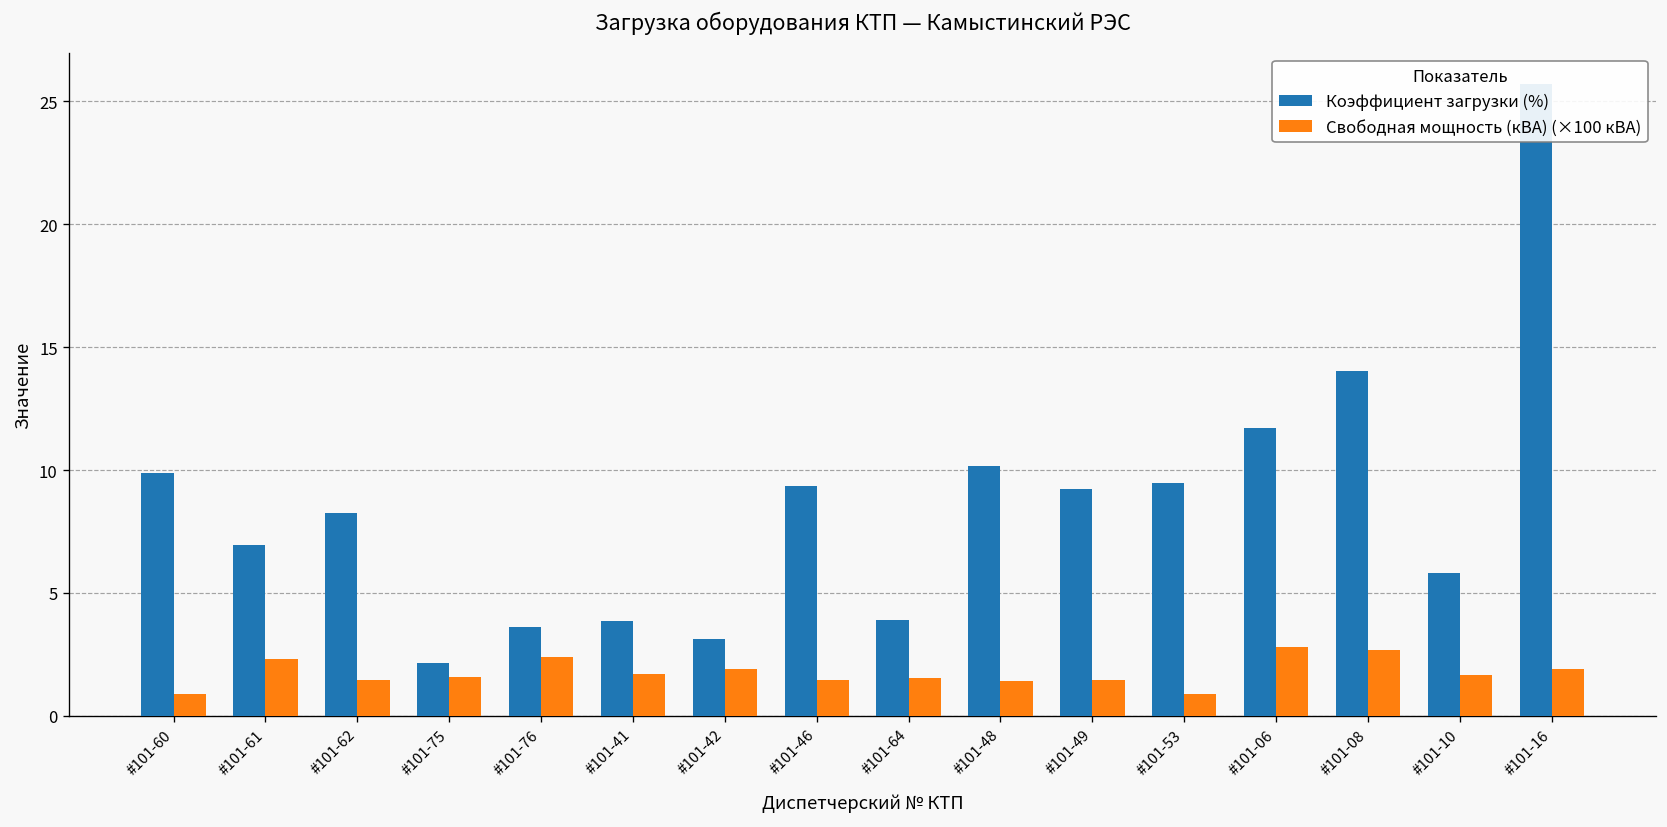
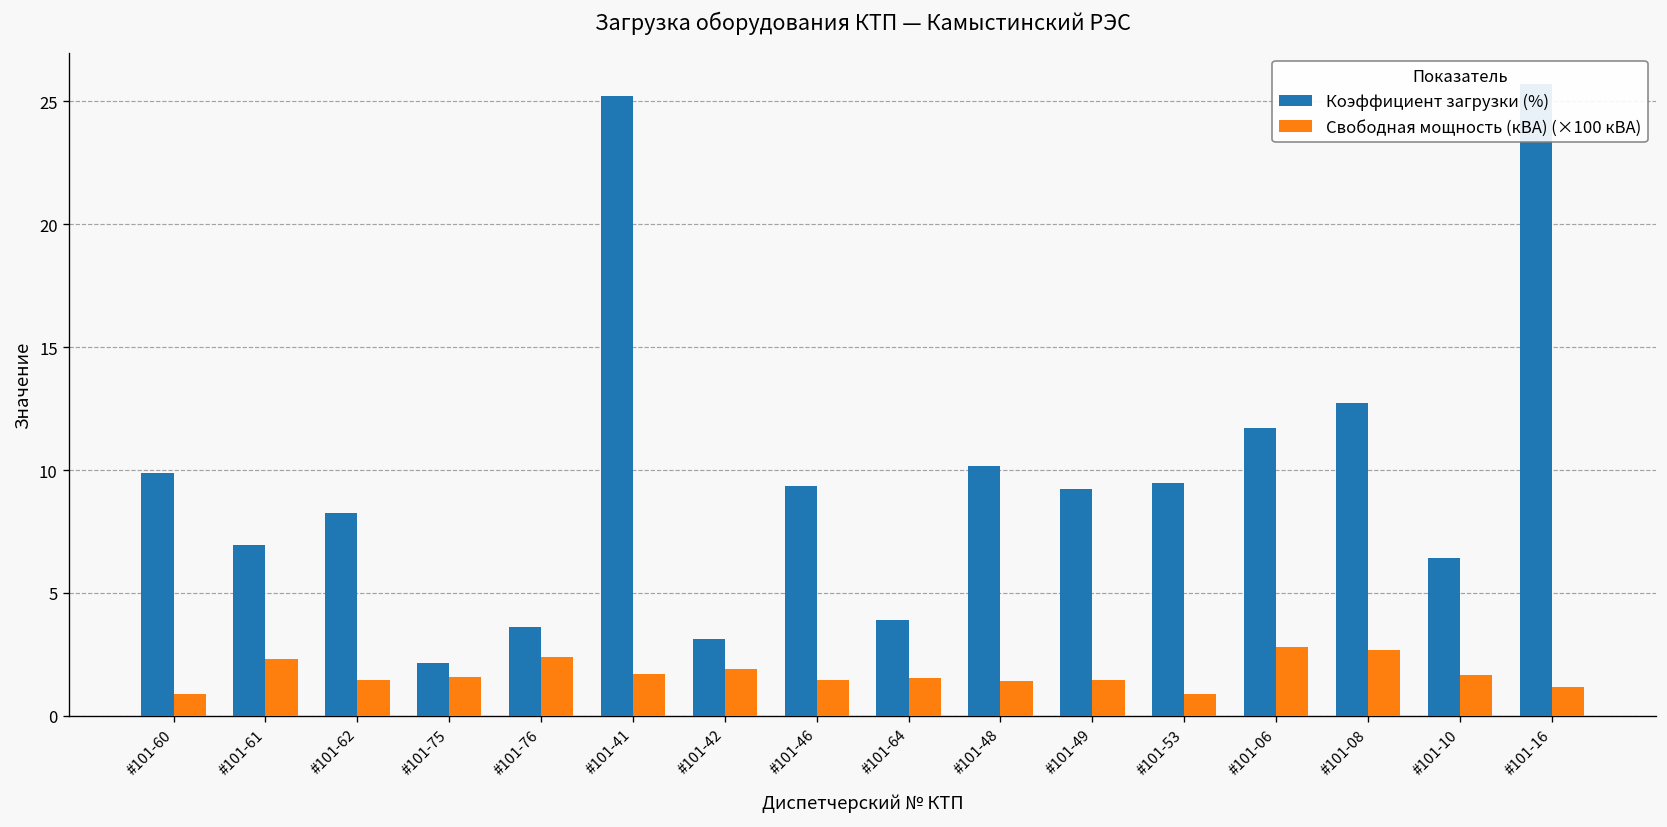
  {
    "Коэффициент загрузки (%)": {
      "#101-60": 9.9,
      "#101-61": 7.0,
      "#101-62": 8.2,
      "#101-75": 2.2,
      "#101-76": 3.6,
-     "#101-41": 3.8,
+     "#101-41": 25.2,
      "#101-42": 3.1,
      "#101-46": 9.3,
      "#101-64": 3.9,
      "#101-48": 10.2,
      "#101-49": 9.2,
      "#101-53": 9.5,
      "#101-06": 11.7,
-     "#101-08": 14.0,
-     "#101-10": 5.8
+     "#101-08": 12.7,
+     "#101-10": 6.4
    },
    "Свободная мощность (кВА) (×100 кВА)": {
      "#101-60": 0.9,
      "#101-61": 2.3,
      "#101-62": 1.5,
      "#101-75": 1.6,
      "#101-76": 2.4,
      "#101-41": 1.7,
      "#101-42": 1.9,
      "#101-46": 1.5,
      "#101-64": 1.5,
      "#101-48": 1.4,
      "#101-49": 1.5,
      "#101-53": 0.9,
      "#101-06": 2.8,
      "#101-08": 2.7,
      "#101-10": 1.7,
-     "#101-16": 1.9
+     "#101-16": 1.2
    }
  }
